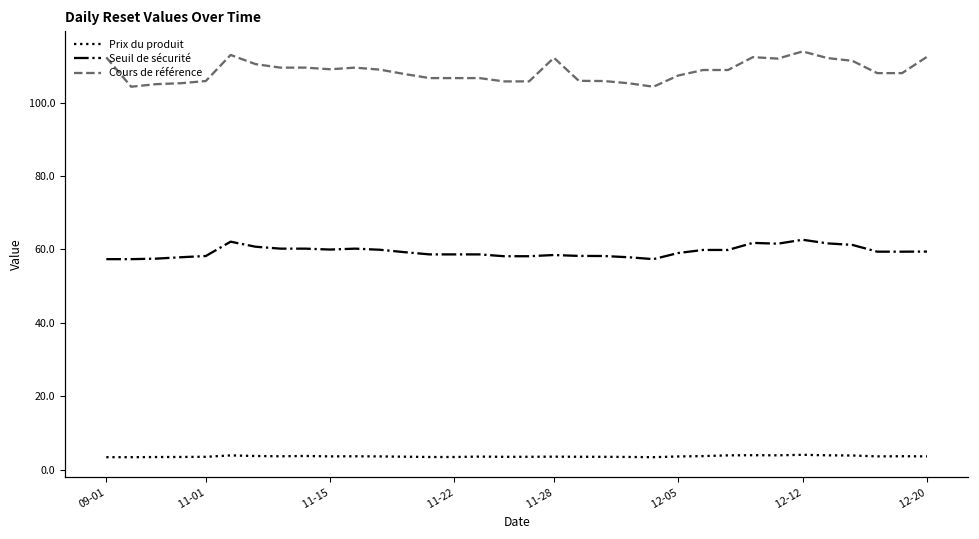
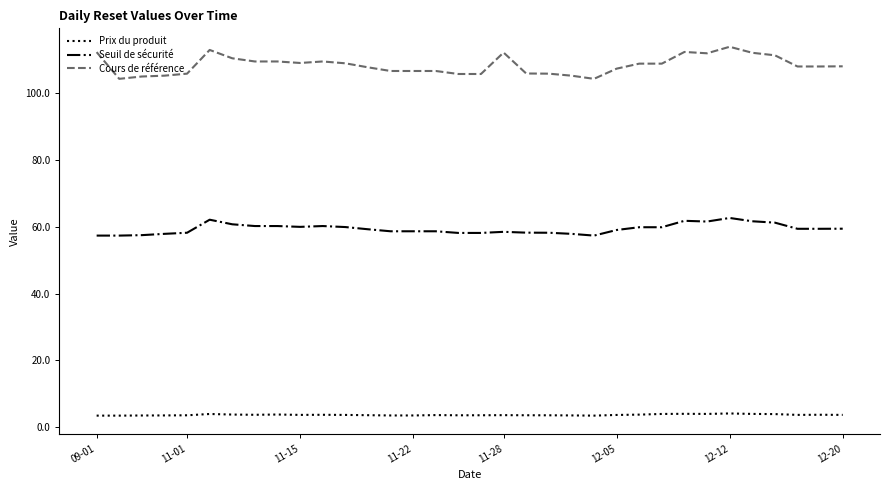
  {
    "Cours de référence": {
      "09-01": 112,
      "11-01": 106,
      "11-15": 109,
      "11-22": 107,
      "11-28": 112,
      "12-05": 107,
      "12-12": 114,
-     "12-20": 112
+     "12-20": 108
    }
  }
